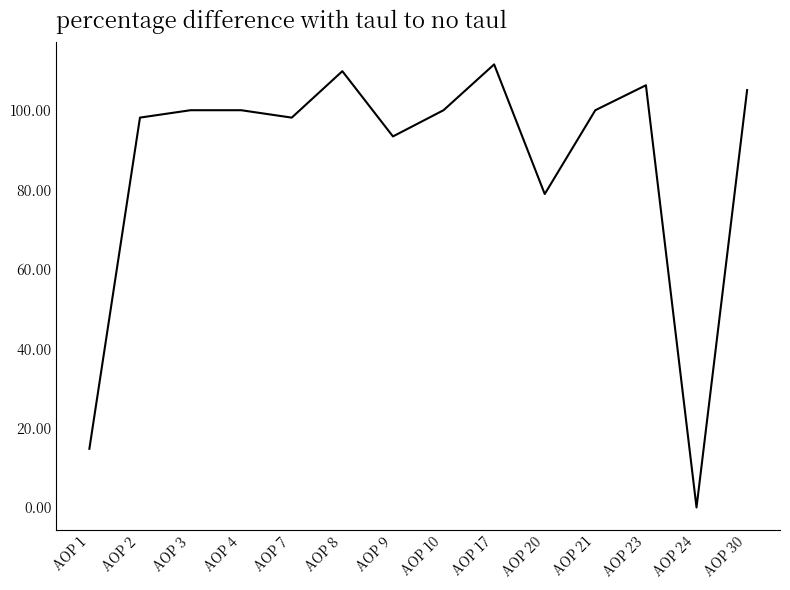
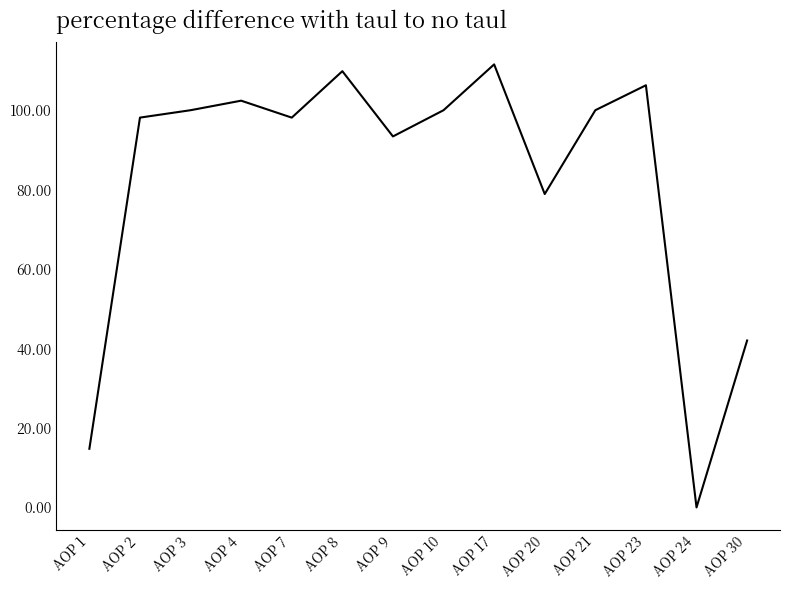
  {
    "AOP 1": 15,
    "AOP 2": 98,
    "AOP 3": 100,
-   "AOP 4": 100,
+   "AOP 4": 102,
    "AOP 7": 98,
    "AOP 8": 110,
    "AOP 9": 93,
    "AOP 10": 100,
    "AOP 17": 112,
    "AOP 20": 79,
    "AOP 21": 100,
    "AOP 23": 106,
    "AOP 24": 0,
-   "AOP 30": 105
+   "AOP 30": 42
  }
